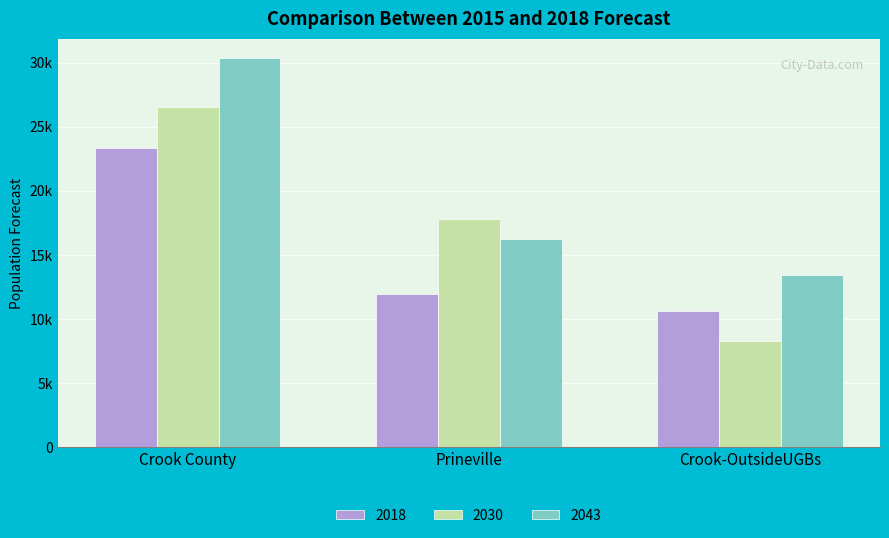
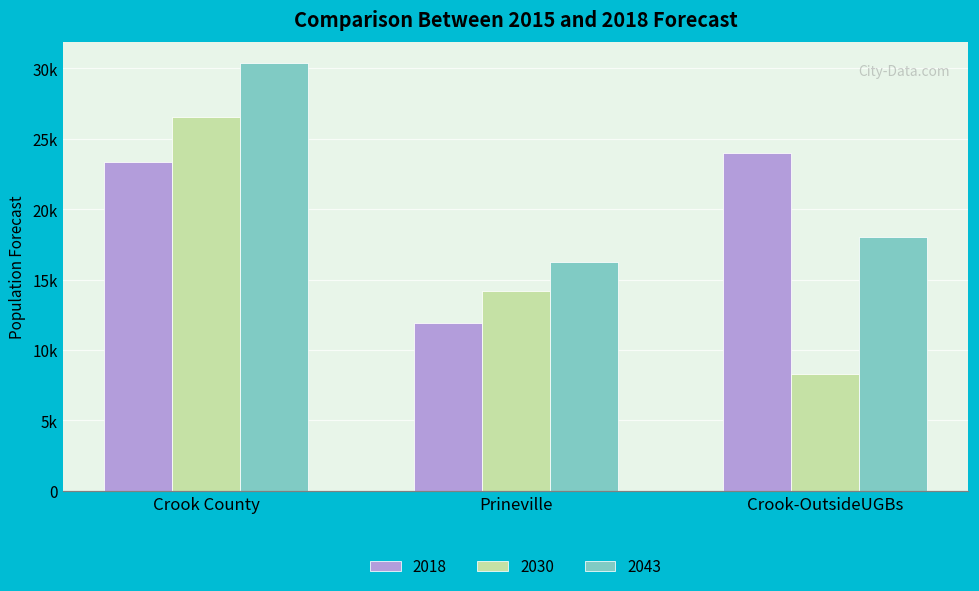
  {
    "2018": {
      "Crook County": 23400,
      "Prineville": 11900,
-     "Crook-OutsideUGBs": 10600
+     "Crook-OutsideUGBs": 24000
    },
    "2030": {
      "Crook County": 26600,
-     "Prineville": 17800,
+     "Prineville": 14200,
      "Crook-OutsideUGBs": 8300
    },
    "2043": {
      "Crook County": 30400,
      "Prineville": 16300,
-     "Crook-OutsideUGBs": 13400
+     "Crook-OutsideUGBs": 18000
    }
  }
